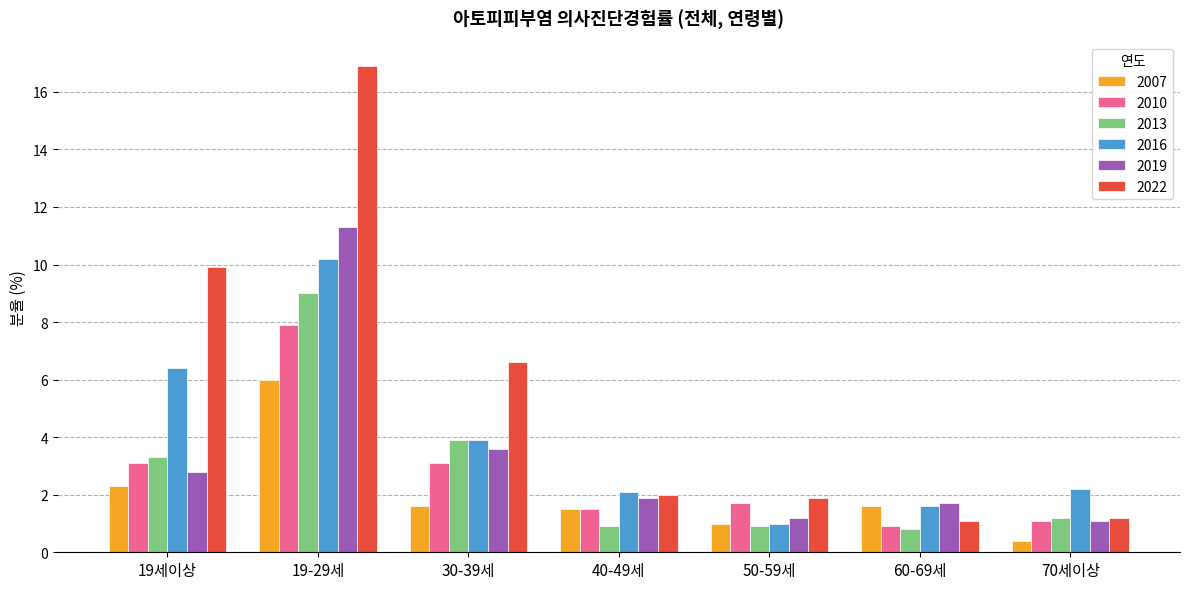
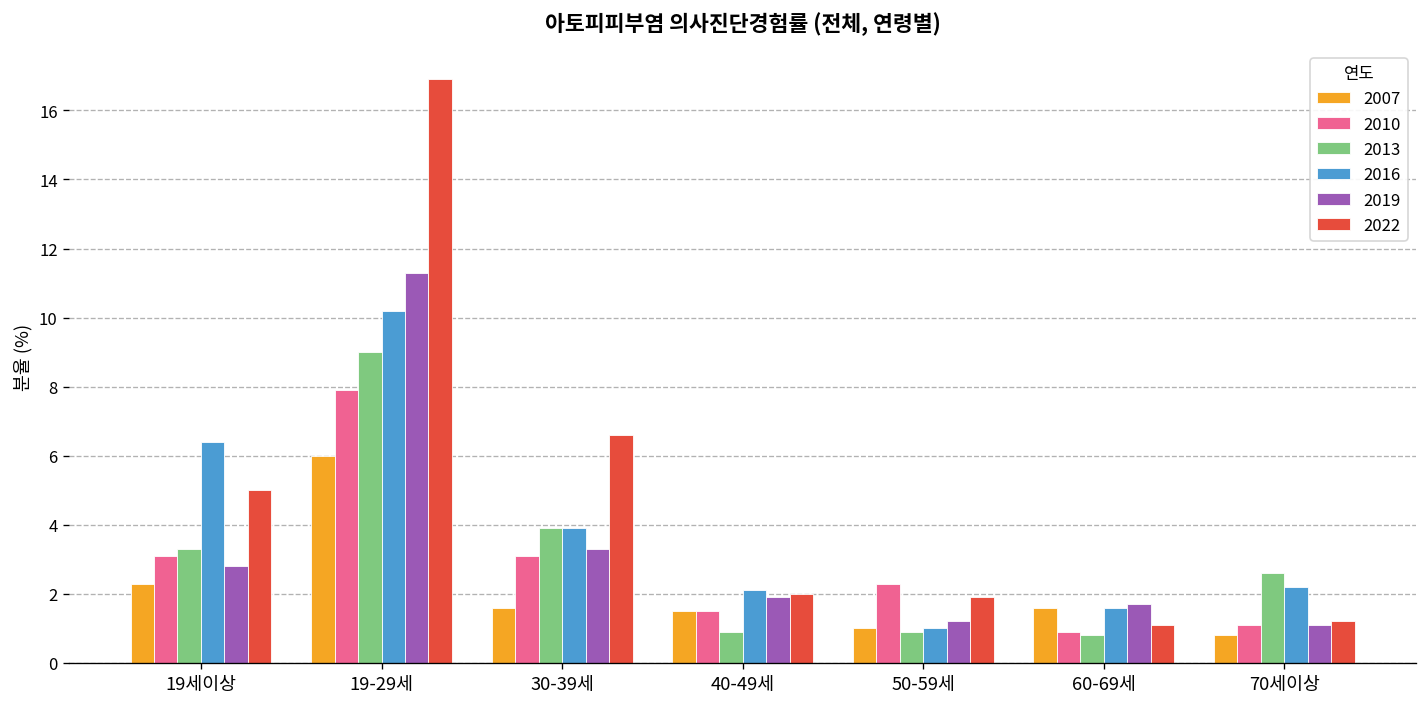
  {
    "2007": {
      "19세이상": 2.3,
      "19-29세": 6.0,
      "30-39세": 1.6,
      "40-49세": 1.5,
      "50-59세": 1.0,
      "60-69세": 1.6,
-     "70세이상": 0.4
+     "70세이상": 0.8
    },
    "2010": {
      "19세이상": 3.1,
      "19-29세": 7.9,
      "30-39세": 3.1,
      "40-49세": 1.5,
-     "50-59세": 1.7,
+     "50-59세": 2.3,
      "60-69세": 0.9,
      "70세이상": 1.1
    },
    "2013": {
      "19세이상": 3.3,
      "19-29세": 9.0,
      "30-39세": 3.9,
      "40-49세": 0.9,
      "50-59세": 0.9,
      "60-69세": 0.8,
-     "70세이상": 1.2
+     "70세이상": 2.6
    },
    "2016": {
      "19세이상": 6.4,
      "19-29세": 10.2,
      "30-39세": 3.9,
      "40-49세": 2.1,
      "50-59세": 1.0,
      "60-69세": 1.6,
      "70세이상": 2.2
    },
    "2019": {
      "19세이상": 2.8,
      "19-29세": 11.3,
-     "30-39세": 3.6,
+     "30-39세": 3.3,
      "40-49세": 1.9,
      "50-59세": 1.2,
      "60-69세": 1.7,
      "70세이상": 1.1
    },
    "2022": {
-     "19세이상": 9.9,
+     "19세이상": 5.0,
      "19-29세": 16.9,
      "30-39세": 6.6,
      "40-49세": 2.0,
      "50-59세": 1.9,
      "60-69세": 1.1,
      "70세이상": 1.2
    }
  }
